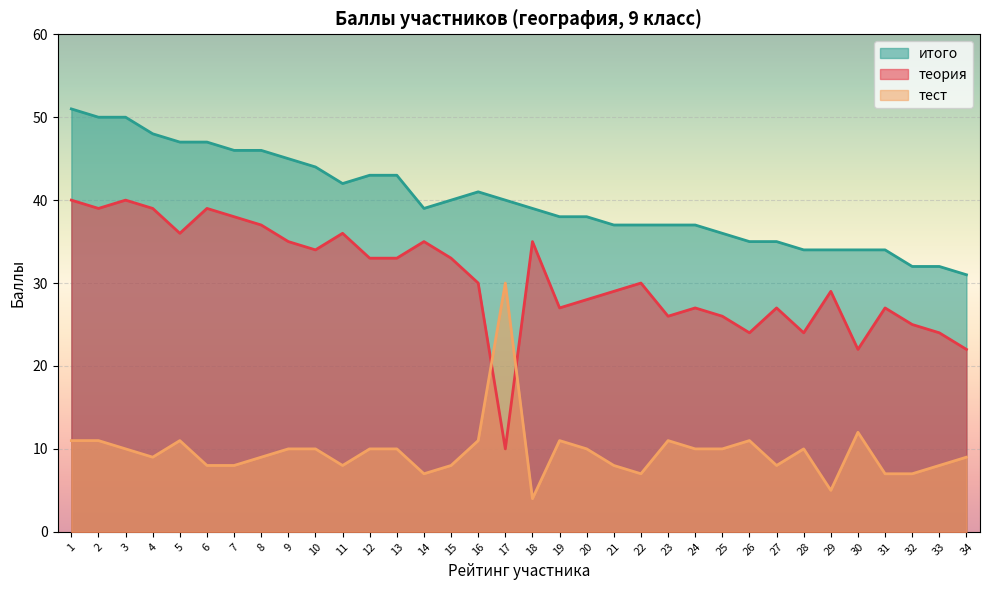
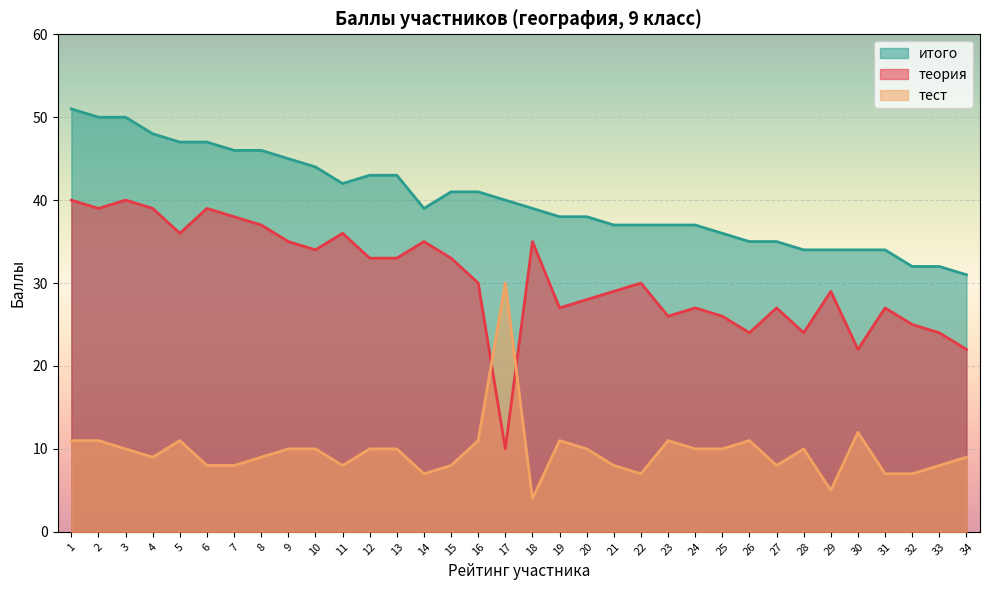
  {
    "итого": {
      "1": 51,
      "2": 50,
      "3": 50,
      "4": 48,
      "5": 47,
      "6": 47,
      "7": 46,
      "8": 46,
      "9": 45,
      "10": 44,
      "11": 42,
      "12": 43,
      "13": 43,
      "14": 39,
-     "15": 40,
+     "15": 41,
      "16": 41,
      "17": 40,
      "18": 39,
      "19": 38,
      "20": 38,
      "21": 37,
      "22": 37,
      "23": 37,
      "24": 37,
      "25": 36,
      "26": 35,
      "27": 35,
      "28": 34,
      "29": 34,
      "30": 34,
      "31": 34,
      "32": 32,
      "33": 32,
      "34": 31
    },
    "теория": {
      "1": 40,
      "2": 39,
      "3": 40,
      "4": 39,
      "5": 36,
      "6": 39,
      "7": 38,
      "8": 37,
      "9": 35,
      "10": 34,
      "11": 36,
      "12": 33,
      "13": 33,
      "14": 35,
      "15": 33,
      "16": 30,
      "17": 10,
      "18": 35,
      "19": 27,
      "20": 28,
      "21": 29,
      "22": 30,
      "23": 26,
      "24": 27,
      "25": 26,
      "26": 24,
      "27": 27,
      "28": 24,
      "29": 29,
      "30": 22,
      "31": 27,
      "32": 25,
      "33": 24,
      "34": 22
    },
    "тест": {
      "1": 11,
      "2": 11,
      "3": 10,
      "4": 9,
      "5": 11,
      "6": 8,
      "7": 8,
      "8": 9,
      "9": 10,
      "10": 10,
      "11": 8,
      "12": 10,
      "13": 10,
      "14": 7,
      "15": 8,
      "16": 11,
      "17": 30,
      "18": 4,
      "19": 11,
      "20": 10,
      "21": 8,
      "22": 7,
      "23": 11,
      "24": 10,
      "25": 10,
      "26": 11,
      "27": 8,
      "28": 10,
      "29": 5,
      "30": 12,
      "31": 7,
      "32": 7,
      "33": 8,
      "34": 9
    }
  }
